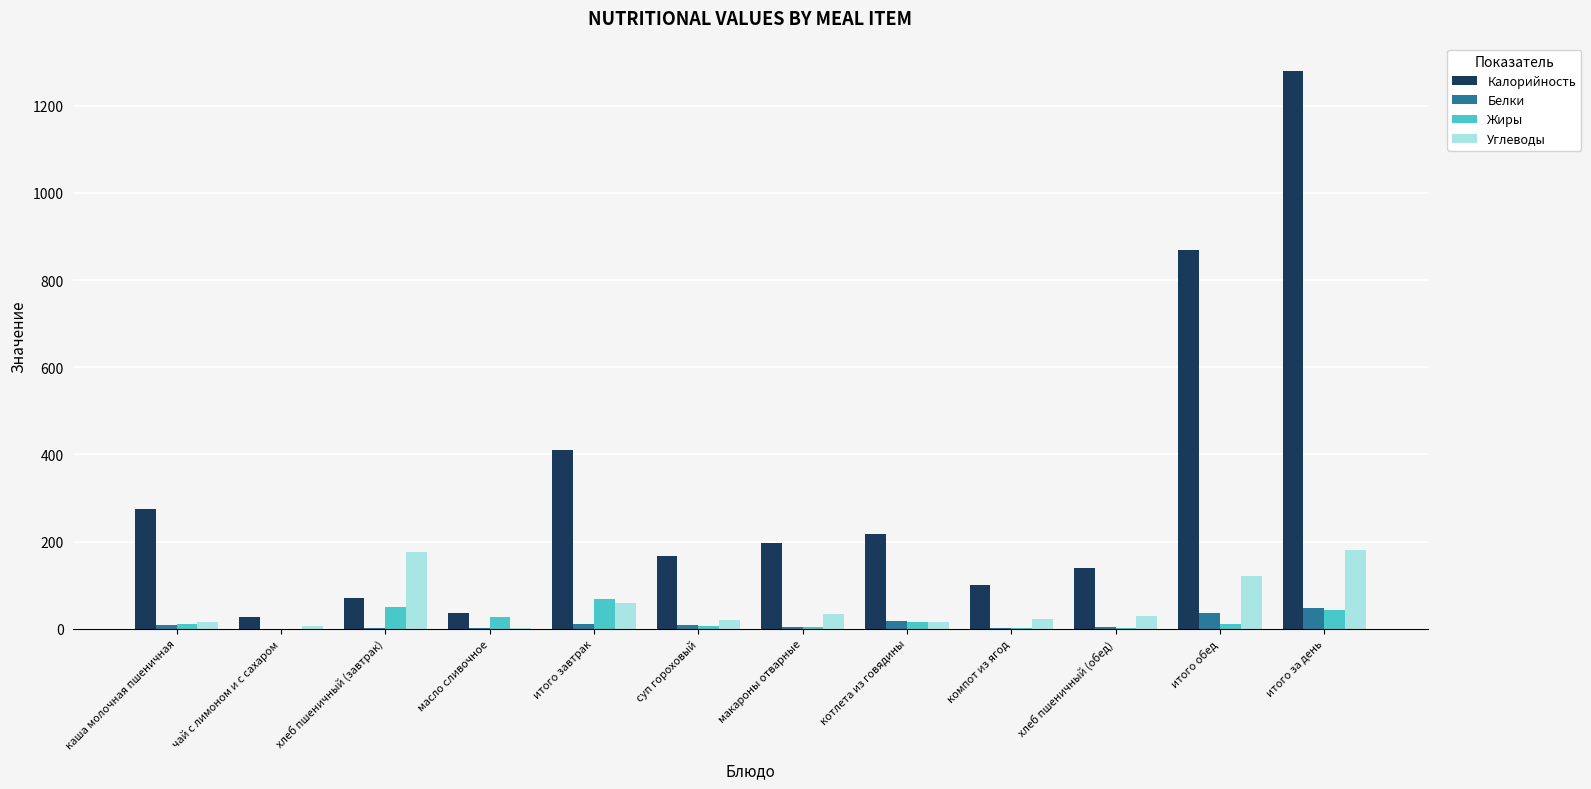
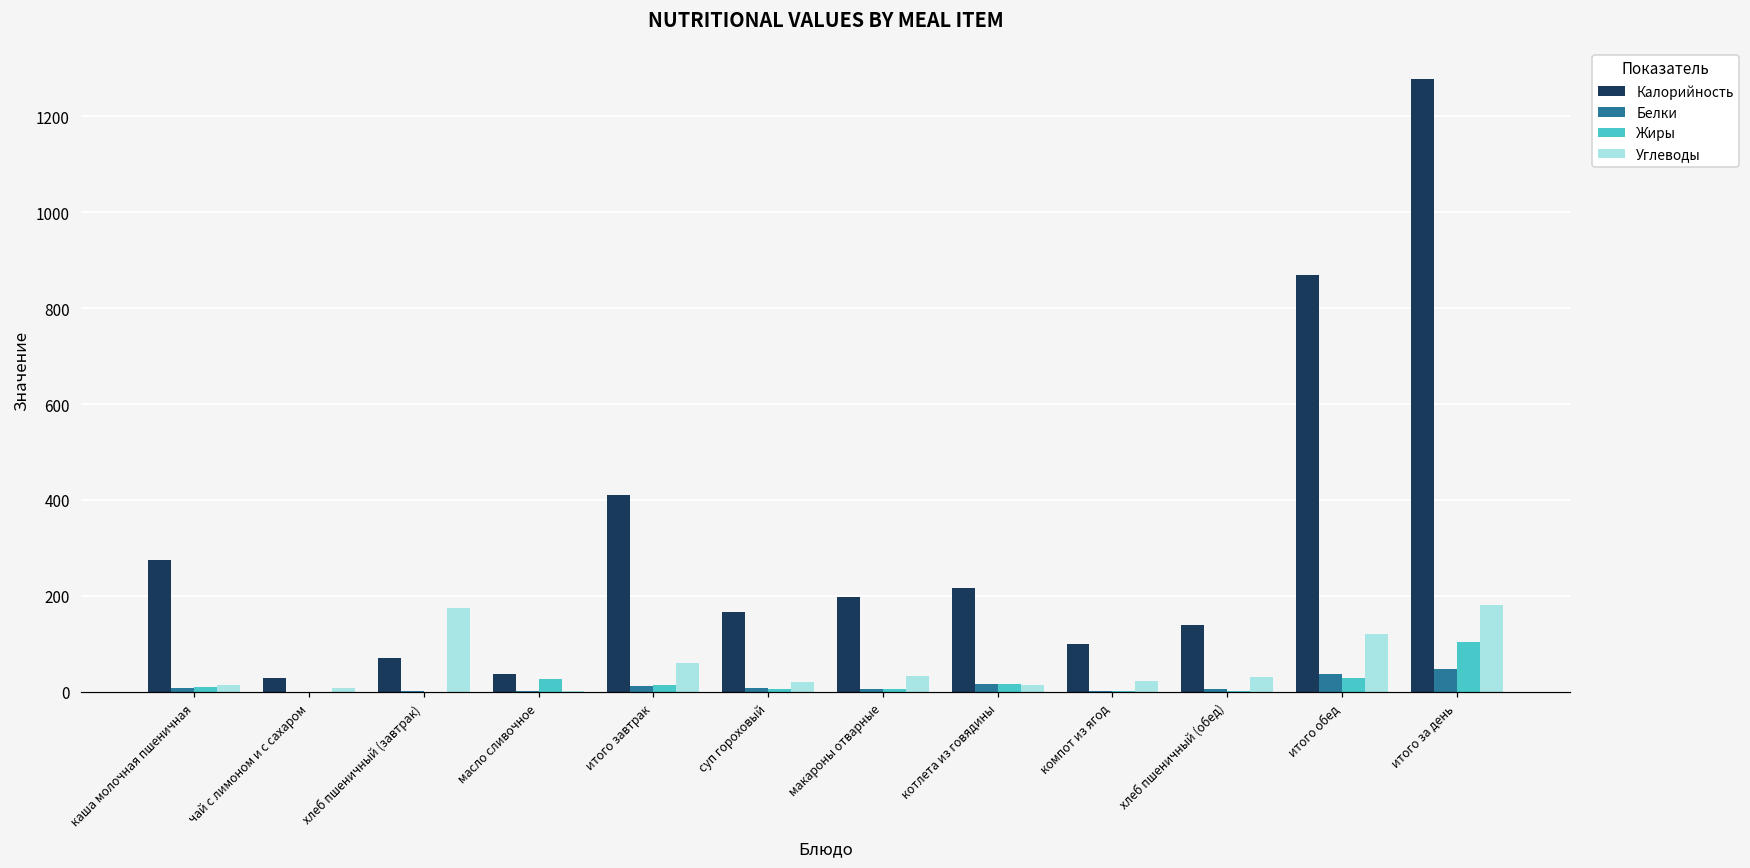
  {
    "Калорийность": {
      "каша молочная пшеничная": 280,
      "чай с лимоном и с сахаром": 30,
      "хлеб пшеничный (завтрак)": 70,
      "масло сливочное": 40,
      "итого завтрак": 410,
      "суп гороховый": 170,
      "макароны отварные": 200,
      "котлета из говядины": 220,
      "компот из ягод": 100,
      "хлеб пшеничный (обед)": 140,
      "итого обед": 870,
      "итого за день": 1280
    },
    "Белки": {
      "каша молочная пшеничная": 10,
      "чай с лимоном и с сахаром": 0,
      "итого завтрак": 10,
      "суп гороховый": 10,
      "котлета из говядины": 20,
      "итого обед": 40,
      "итого за день": 50
    },
    "Жиры": {
      "каша молочная пшеничная": 10,
      "чай с лимоном и с сахаром": 0,
-     "хлеб пшеничный (завтрак)": 50,
+     "хлеб пшеничный (завтрак)": 0,
      "масло сливочное": 30,
-     "итого завтрак": 70,
+     "итого завтрак": 10,
      "суп гороховый": 10,
      "котлета из говядины": 20,
-     "итого обед": 10,
-     "итого за день": 40
+     "итого обед": 30,
+     "итого за день": 100
    },
    "Углеводы": {
      "каша молочная пшеничная": 20,
      "чай с лимоном и с сахаром": 10,
      "хлеб пшеничный (завтрак)": 180,
      "итого завтрак": 60,
      "суп гороховый": 20,
      "макароны отварные": 30,
      "котлета из говядины": 20,
      "компот из ягод": 20,
      "хлеб пшеничный (обед)": 30,
      "итого обед": 120,
      "итого за день": 180
    }
  }
